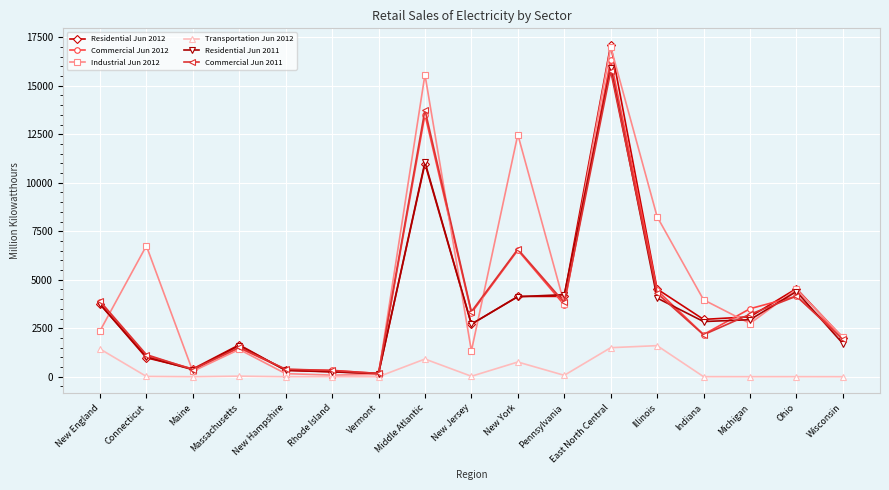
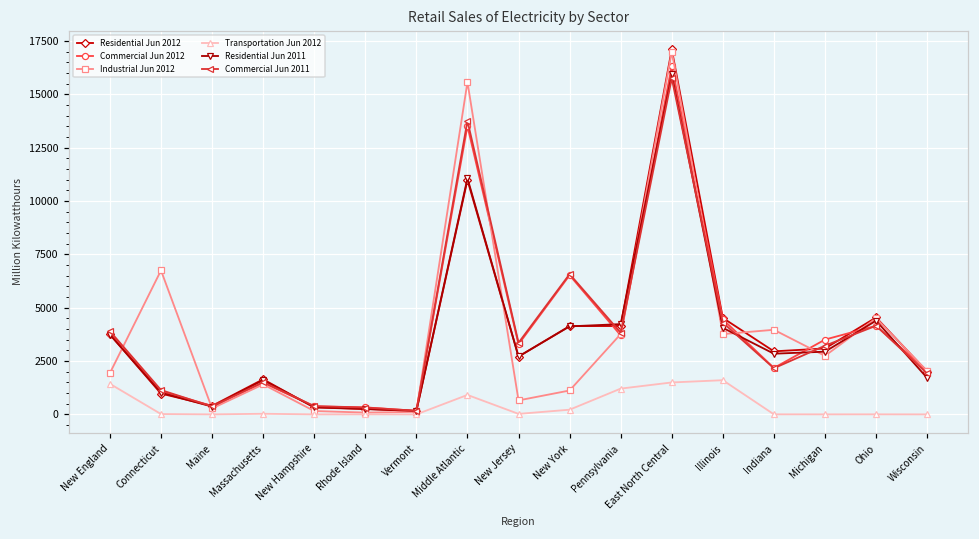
  {
    "Industrial Jun 2012": {
-     "New England": 2400,
+     "New England": 1900,
      "Connecticut": 6700,
      "New Hampshire": 200,
      "Middle Atlantic": 15600,
-     "New Jersey": 1300,
-     "New York": 12500,
-     "Illinois": 8200,
+     "New Jersey": 700,
+     "New York": 1100,
+     "Illinois": 3800,
      "Indiana": 4000,
      "Michigan": 2700
    },
    "Transportation Jun 2012": {
      "New England": 1400,
      "Connecticut": 0,
      "Maine": 0,
      "Massachusetts": 0,
      "New Hampshire": 0,
      "Middle Atlantic": 900,
      "New Jersey": 0,
-     "New York": 800,
-     "Pennsylvania": 100,
+     "New York": 200,
+     "Pennsylvania": 1200,
      "East North Central": 1500,
      "Illinois": 1600,
      "Indiana": 0,
      "Michigan": 0,
      "Ohio": 0,
      "Wisconsin": 0
    }
  }
